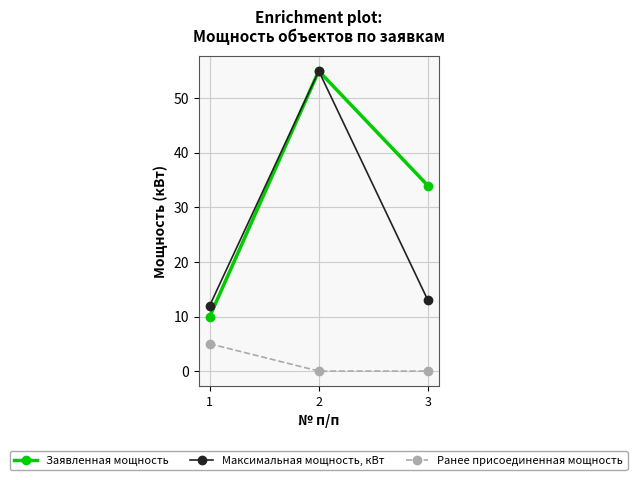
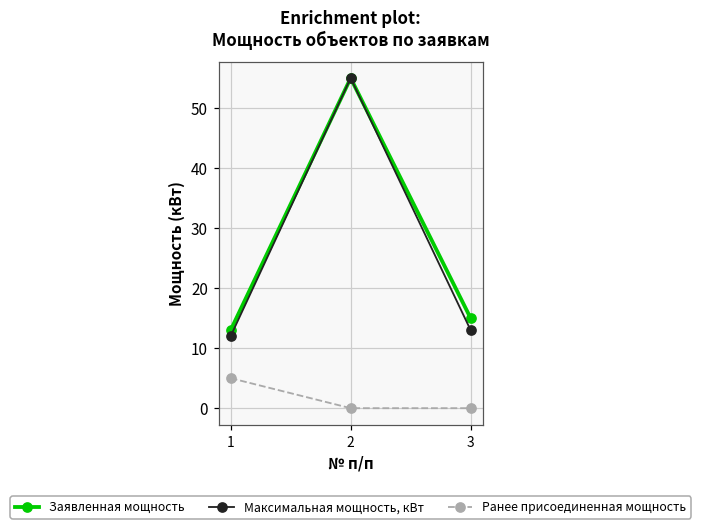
  {
    "Заявленная мощность": {
-     "1": 10,
-     "3": 34
+     "1": 13,
+     "3": 15
    },
    "Максимальная мощность, кВт": {
      "1": 12,
      "3": 13
    },
    "Ранее присоединенная мощность": {
      "1": 5,
      "2": 0,
      "3": 0
    }
  }
